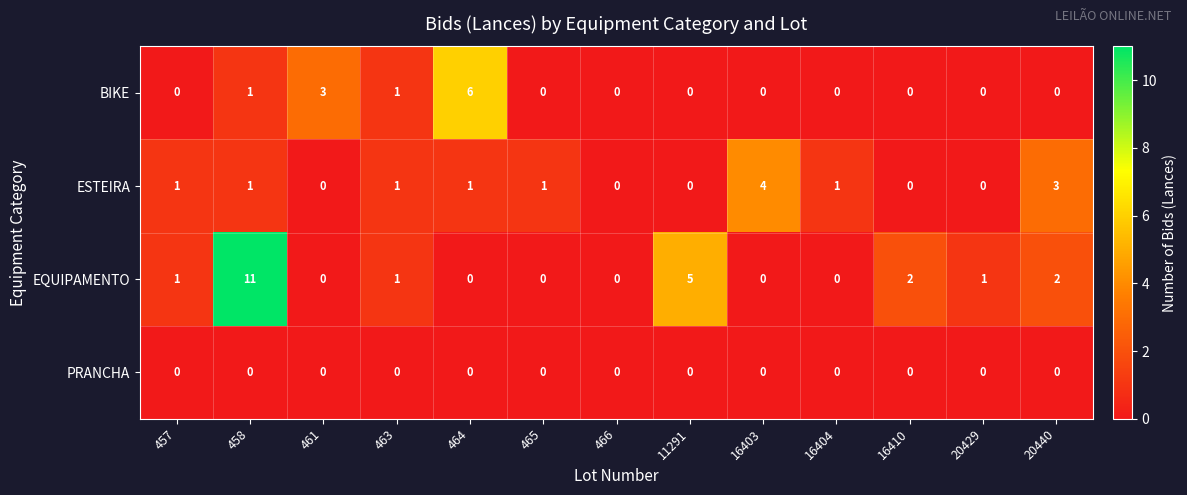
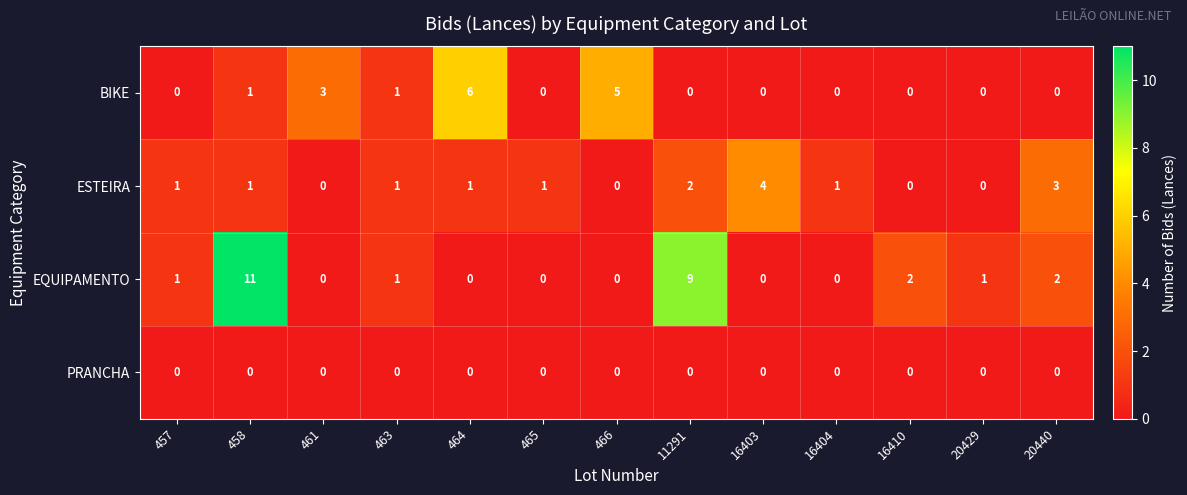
  {
    "BIKE": {
      "457": 0,
      "458": 1,
      "461": 3,
      "463": 1,
      "464": 6,
      "465": 0,
-     "466": 0,
+     "466": 5,
      "11291": 0,
      "16403": 0,
      "16404": 0,
      "16410": 0,
      "20429": 0,
      "20440": 0
    },
    "ESTEIRA": {
      "457": 1,
      "458": 1,
      "461": 0,
      "463": 1,
      "464": 1,
      "465": 1,
      "466": 0,
-     "11291": 0,
+     "11291": 2,
      "16403": 4,
      "16404": 1,
      "16410": 0,
      "20429": 0,
      "20440": 3
    },
    "EQUIPAMENTO": {
      "457": 1,
      "458": 11,
      "461": 0,
      "463": 1,
      "464": 0,
      "465": 0,
      "466": 0,
-     "11291": 5,
+     "11291": 9,
      "16403": 0,
      "16404": 0,
      "16410": 2,
      "20429": 1,
      "20440": 2
    },
    "PRANCHA": {
      "457": 0,
      "458": 0,
      "461": 0,
      "463": 0,
      "464": 0,
      "465": 0,
      "466": 0,
      "11291": 0,
      "16403": 0,
      "16404": 0,
      "16410": 0,
      "20429": 0,
      "20440": 0
    }
  }
